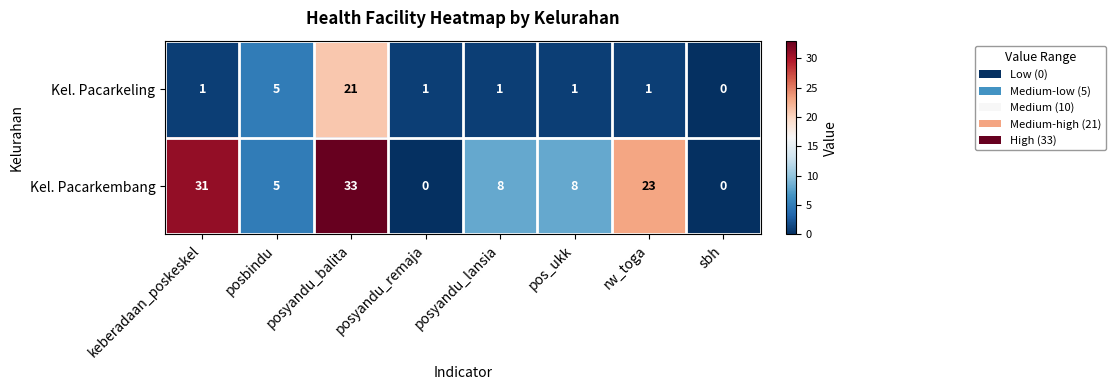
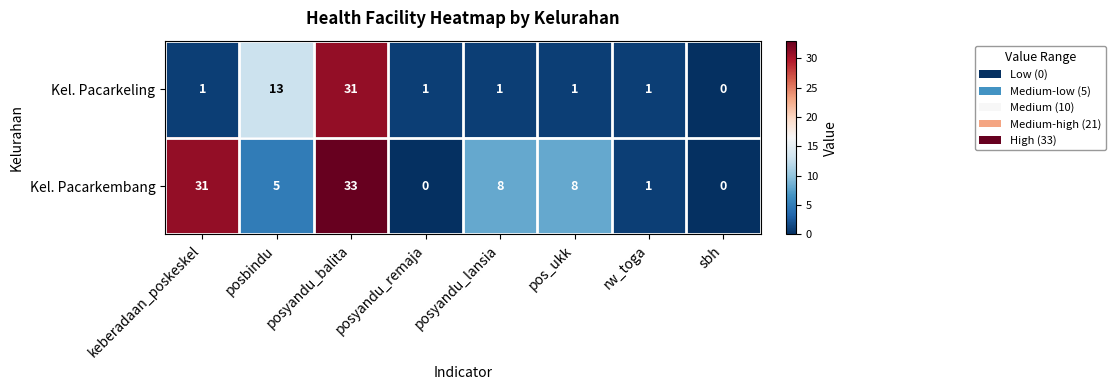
  {
    "Kel. Pacarkeling": {
      "keberadaan_poskeskel": 1,
-     "posbindu": 5,
-     "posyandu_balita": 21,
+     "posbindu": 13,
+     "posyandu_balita": 31,
      "posyandu_remaja": 1,
      "posyandu_lansia": 1,
      "pos_ukk": 1,
      "rw_toga": 1,
      "sbh": 0
    },
    "Kel. Pacarkembang": {
      "keberadaan_poskeskel": 31,
      "posbindu": 5,
      "posyandu_balita": 33,
      "posyandu_remaja": 0,
      "posyandu_lansia": 8,
      "pos_ukk": 8,
-     "rw_toga": 23,
+     "rw_toga": 1,
      "sbh": 0
    }
  }
